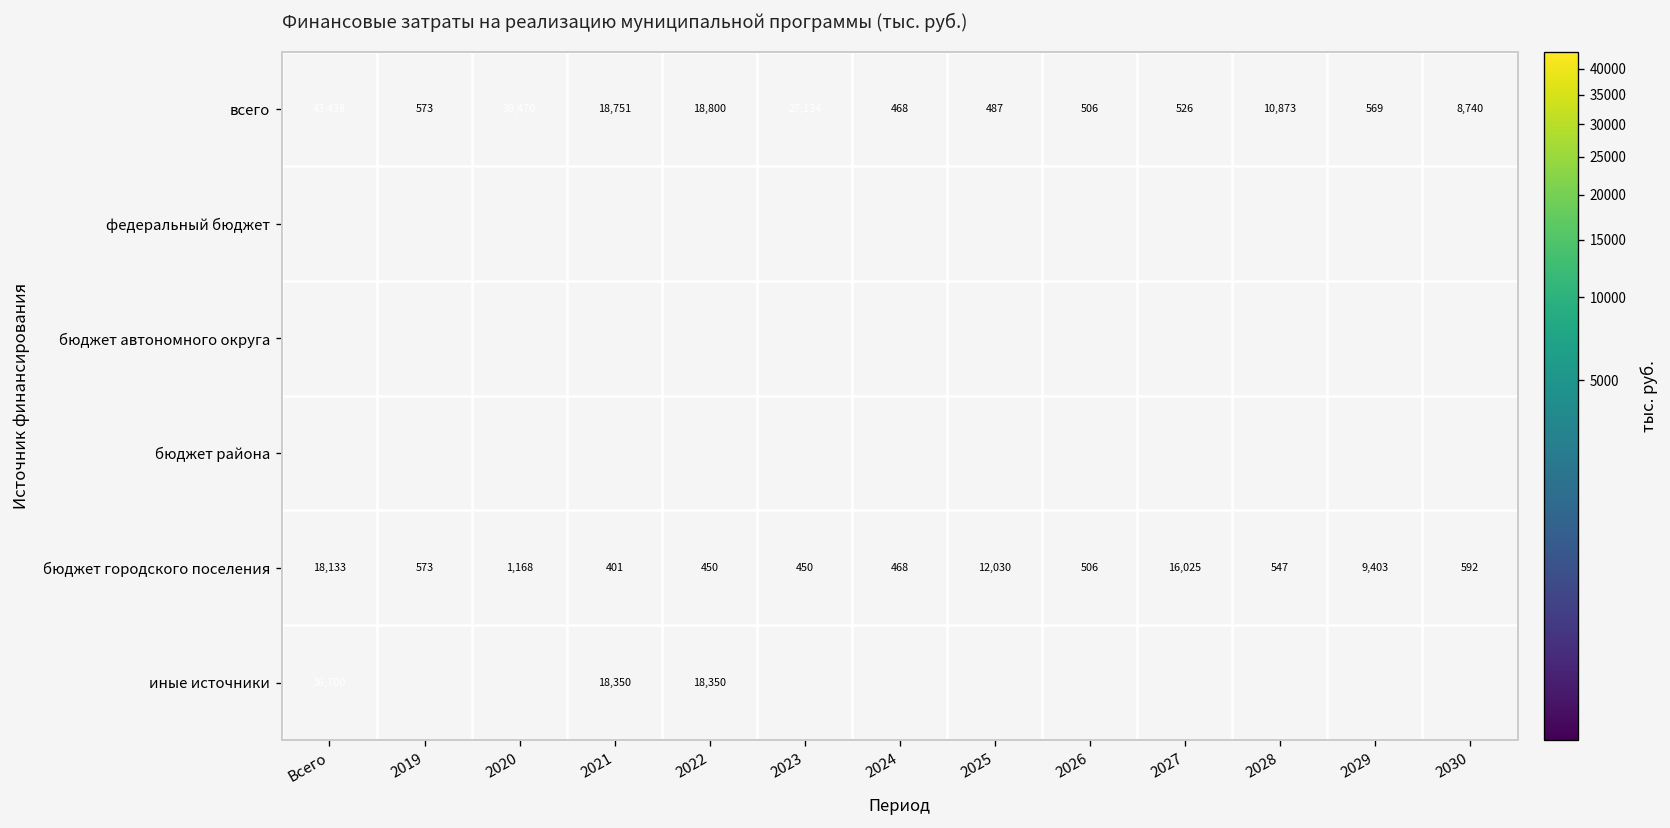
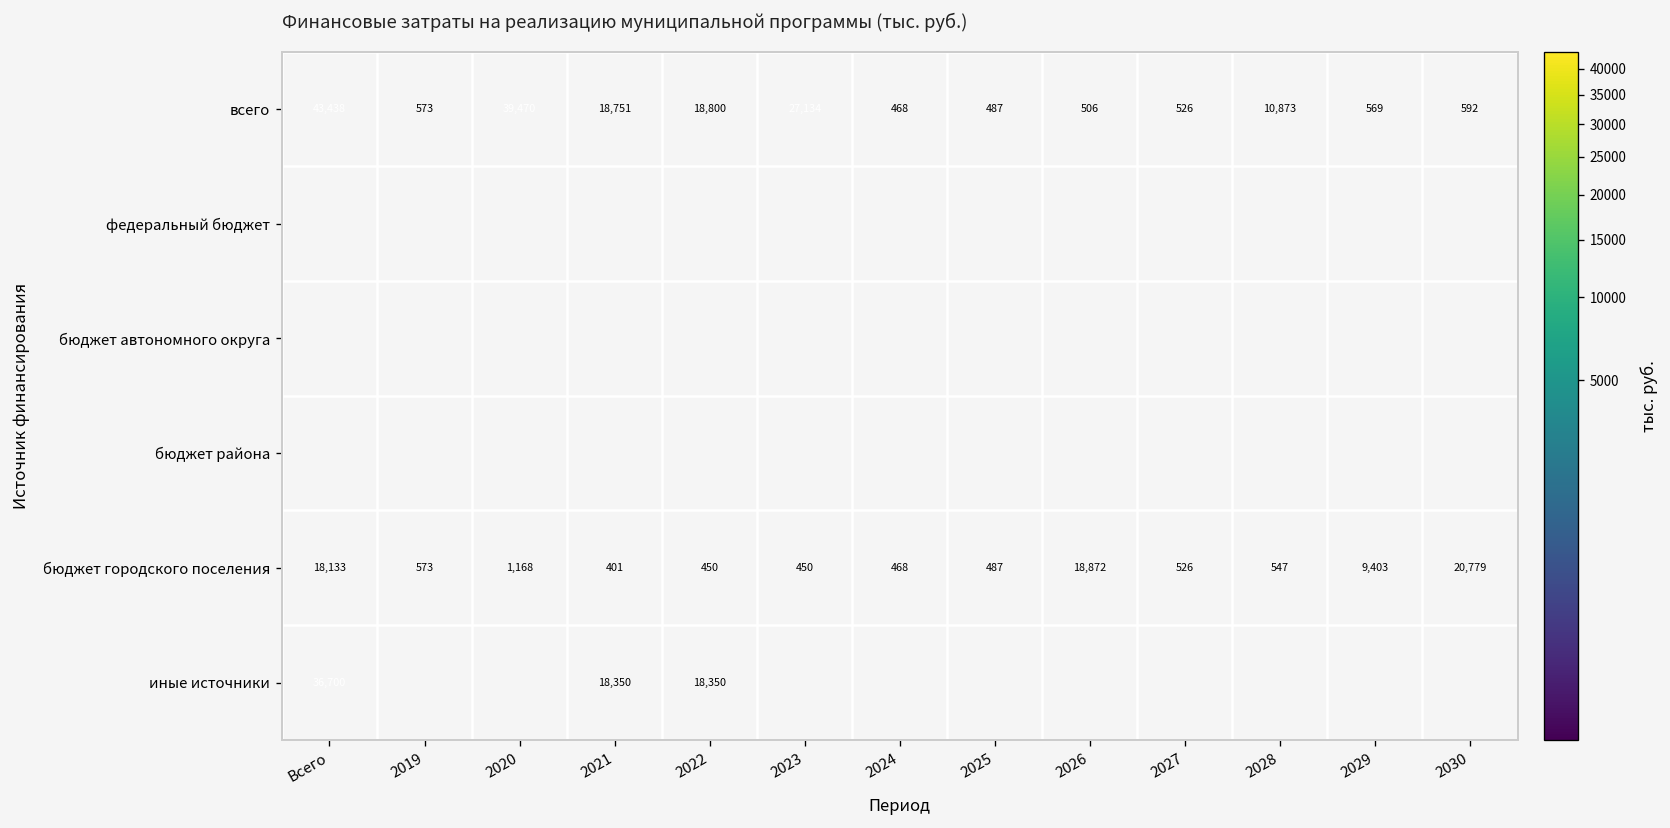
  {
    "всего": {
      "2019": "573",
      "2021": "18,751",
      "2022": "18,800",
      "2024": "468",
      "2025": "487",
      "2026": "506",
      "2027": "526",
      "2028": "10,873",
      "2029": "569",
-     "2030": "8,740"
+     "2030": "592"
    },
    "бюджет городского поселения": {
      "Всего": "18,133",
      "2019": "573",
      "2020": "1,168",
      "2021": "401",
      "2022": "450",
      "2023": "450",
      "2024": "468",
-     "2025": "12,030",
-     "2026": "506",
-     "2027": "16,025",
+     "2025": "487",
+     "2026": "18,872",
+     "2027": "526",
      "2028": "547",
      "2029": "9,403",
-     "2030": "592"
+     "2030": "20,779"
    },
    "иные источники": {
      "2021": "18,350",
      "2022": "18,350"
    }
  }
